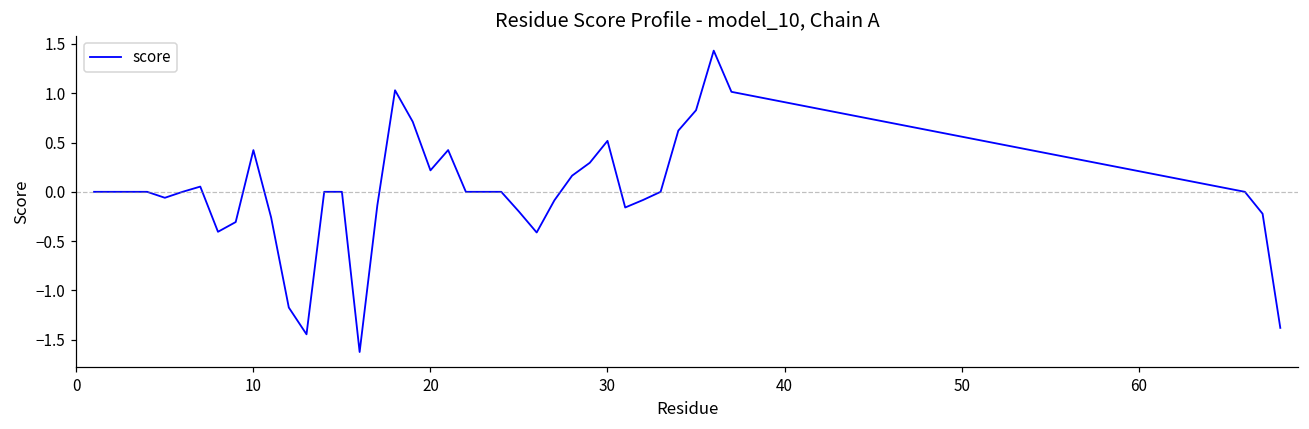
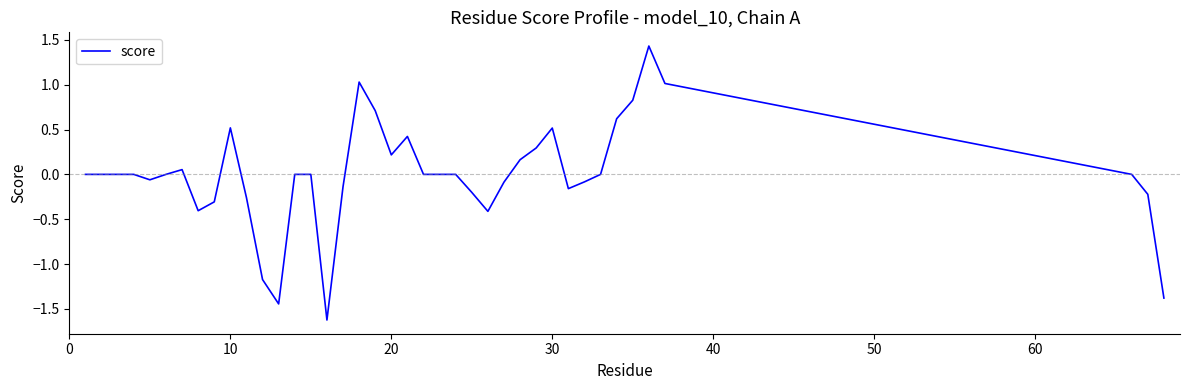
  {
-   "10": 0.4,
+   "10": 0.5,
    "20": 0.2,
    "30": 0.5
  }
